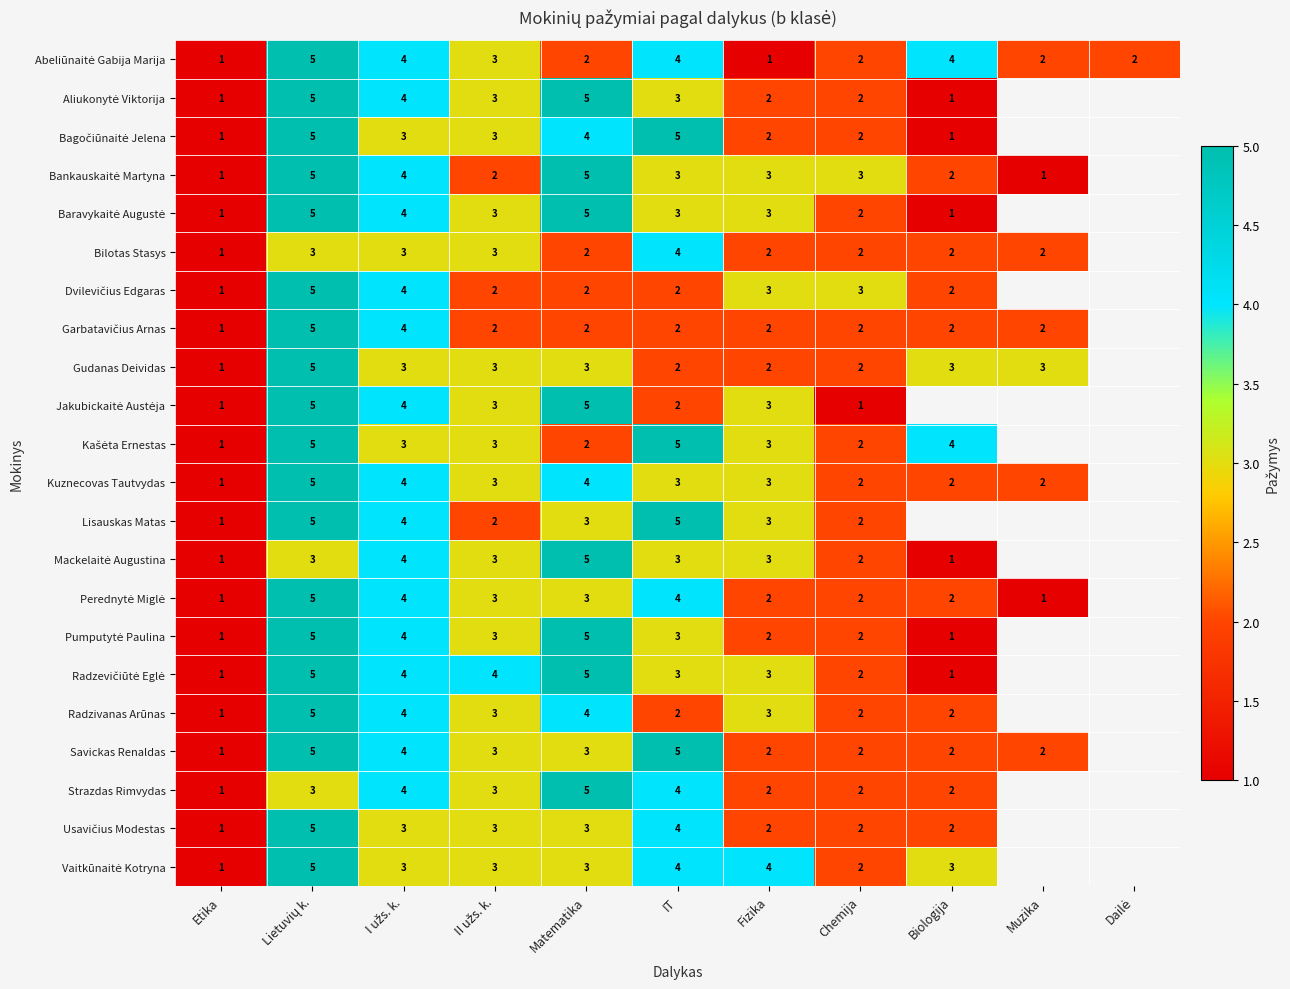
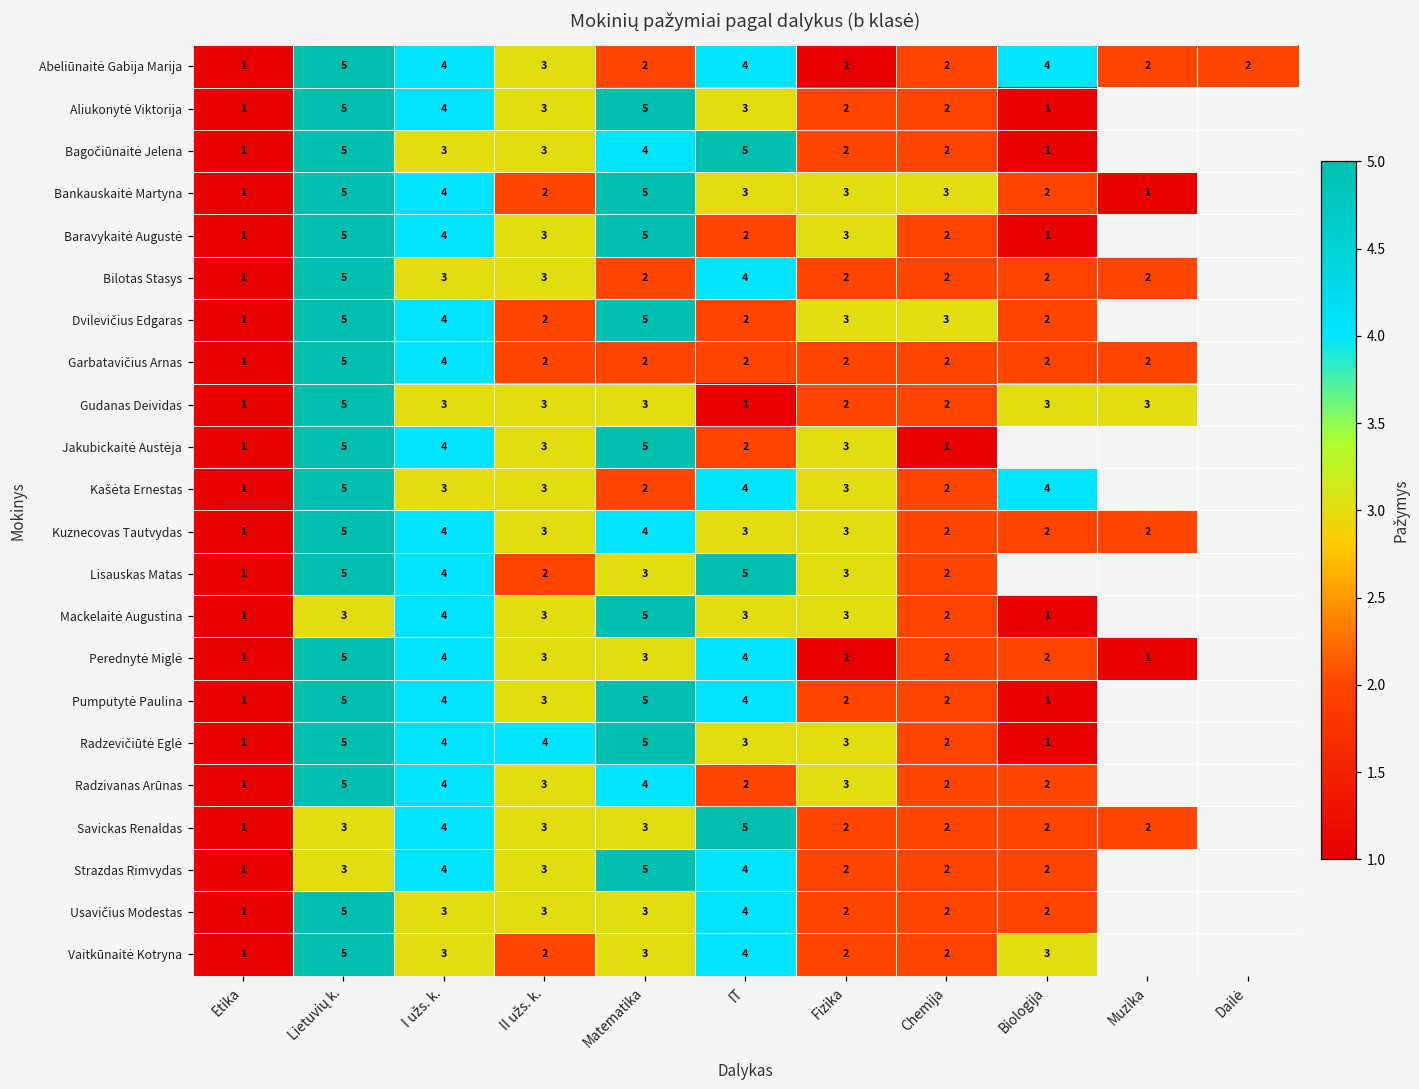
  {
    "Baravykaitė Augustė": {
      "Etika": 1,
      "Lietuvių k.": 5,
      "I užs. k.": 4,
      "II užs. k.": 3,
      "Matematika": 5,
-     "IT": 3,
+     "IT": 2,
      "Fizika": 3,
      "Chemija": 2,
      "Biologija": 1
    },
    "Bilotas Stasys": {
      "Etika": 1,
-     "Lietuvių k.": 3,
+     "Lietuvių k.": 5,
      "I užs. k.": 3,
      "II užs. k.": 3,
      "Matematika": 2,
      "IT": 4,
      "Fizika": 2,
      "Chemija": 2,
      "Biologija": 2,
      "Muzika": 2
    },
    "Dvilevičius Edgaras": {
      "Etika": 1,
      "Lietuvių k.": 5,
      "I užs. k.": 4,
      "II užs. k.": 2,
-     "Matematika": 2,
+     "Matematika": 5,
      "IT": 2,
      "Fizika": 3,
      "Chemija": 3,
      "Biologija": 2
    },
    "Gudanas Deividas": {
      "Etika": 1,
      "Lietuvių k.": 5,
      "I užs. k.": 3,
      "II užs. k.": 3,
      "Matematika": 3,
-     "IT": 2,
+     "IT": 1,
      "Fizika": 2,
      "Chemija": 2,
      "Biologija": 3,
      "Muzika": 3
    },
    "Kašėta Ernestas": {
      "Etika": 1,
      "Lietuvių k.": 5,
      "I užs. k.": 3,
      "II užs. k.": 3,
      "Matematika": 2,
-     "IT": 5,
+     "IT": 4,
      "Fizika": 3,
      "Chemija": 2,
      "Biologija": 4
    },
    "Perednytė Miglė": {
      "Etika": 1,
      "Lietuvių k.": 5,
      "I užs. k.": 4,
      "II užs. k.": 3,
      "Matematika": 3,
      "IT": 4,
-     "Fizika": 2,
+     "Fizika": 1,
      "Chemija": 2,
      "Biologija": 2,
      "Muzika": 1
    },
    "Pumputytė Paulina": {
      "Etika": 1,
      "Lietuvių k.": 5,
      "I užs. k.": 4,
      "II užs. k.": 3,
      "Matematika": 5,
-     "IT": 3,
+     "IT": 4,
      "Fizika": 2,
      "Chemija": 2,
      "Biologija": 1
    },
    "Savickas Renaldas": {
      "Etika": 1,
-     "Lietuvių k.": 5,
+     "Lietuvių k.": 3,
      "I užs. k.": 4,
      "II užs. k.": 3,
      "Matematika": 3,
      "IT": 5,
      "Fizika": 2,
      "Chemija": 2,
      "Biologija": 2,
      "Muzika": 2
    },
    "Vaitkūnaitė Kotryna": {
      "Etika": 1,
      "Lietuvių k.": 5,
      "I užs. k.": 3,
-     "II užs. k.": 3,
+     "II užs. k.": 2,
      "Matematika": 3,
      "IT": 4,
-     "Fizika": 4,
+     "Fizika": 2,
      "Chemija": 2,
      "Biologija": 3
    }
  }
